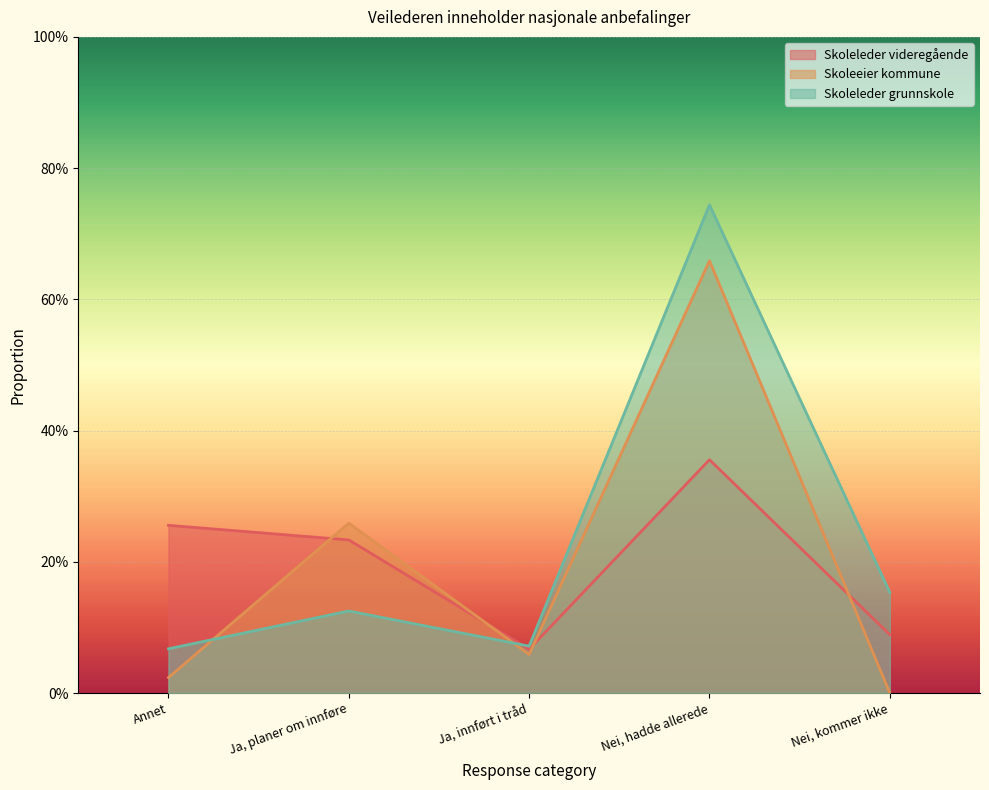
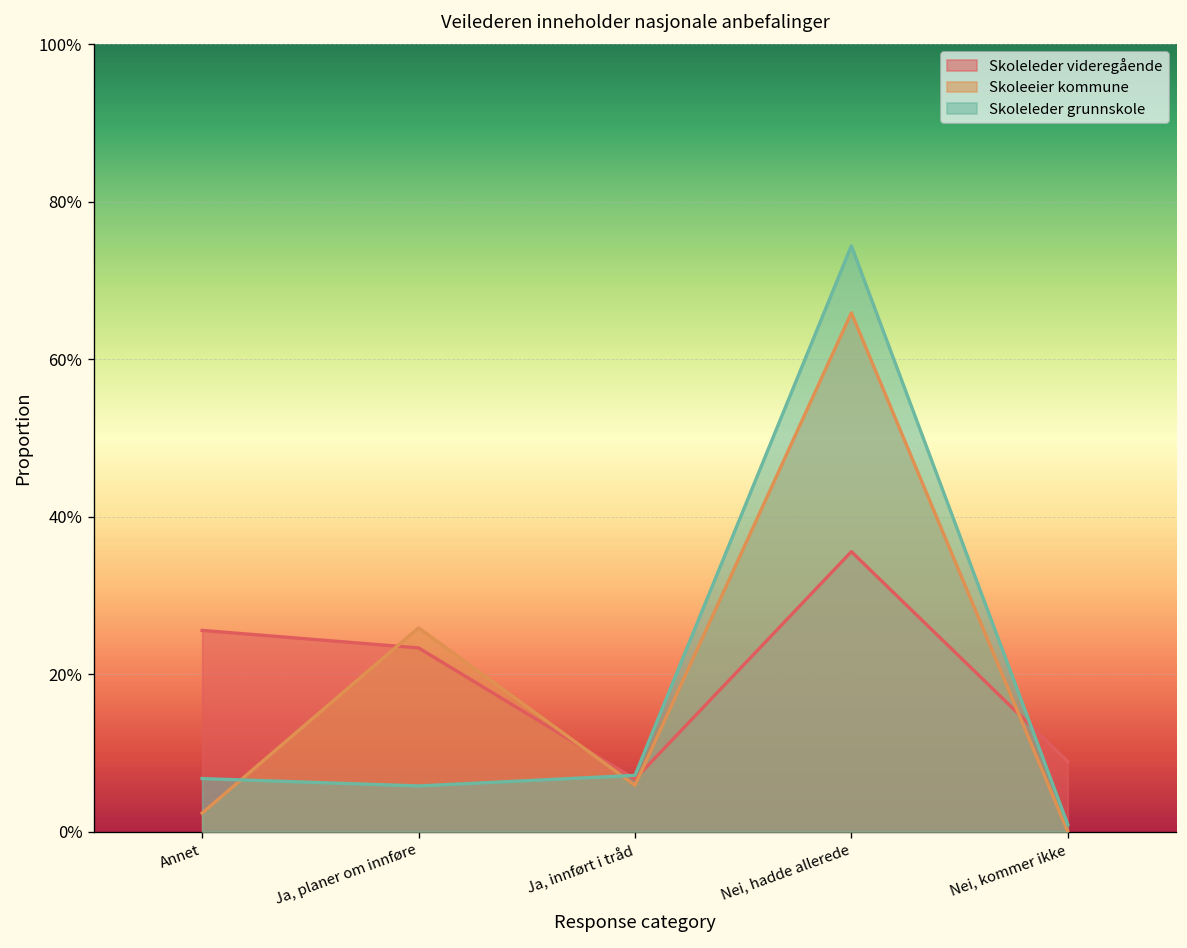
  {
    "Skoleleder grunnskole": {
      "Annet": "7%",
-     "Ja, planer om innføre": "13%",
+     "Ja, planer om innføre": "6%",
      "Ja, innført i tråd": "7%",
      "Nei, hadde allerede": "74%",
-     "Nei, kommer ikke": "15%"
+     "Nei, kommer ikke": "1%"
    }
  }
